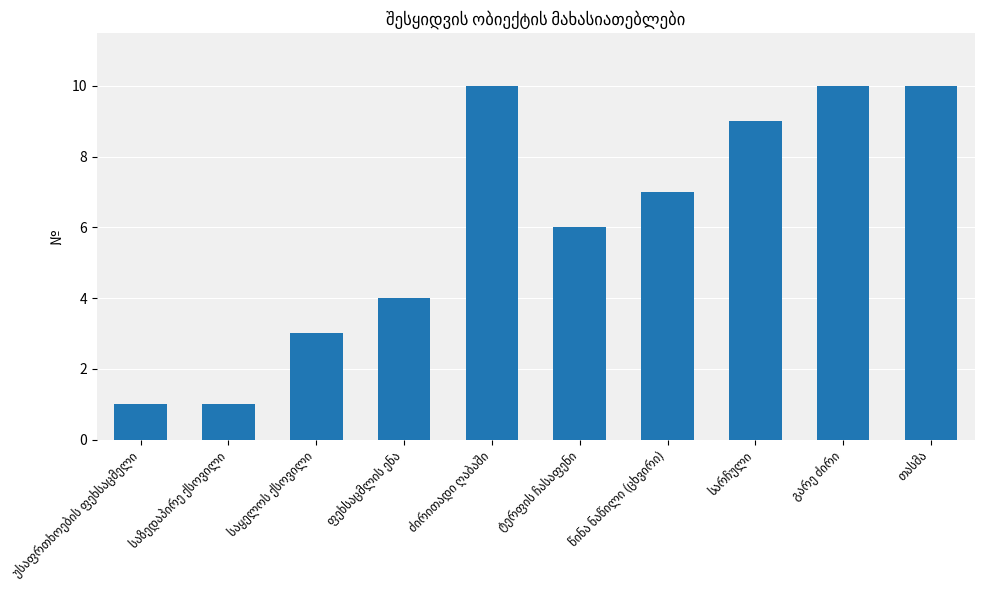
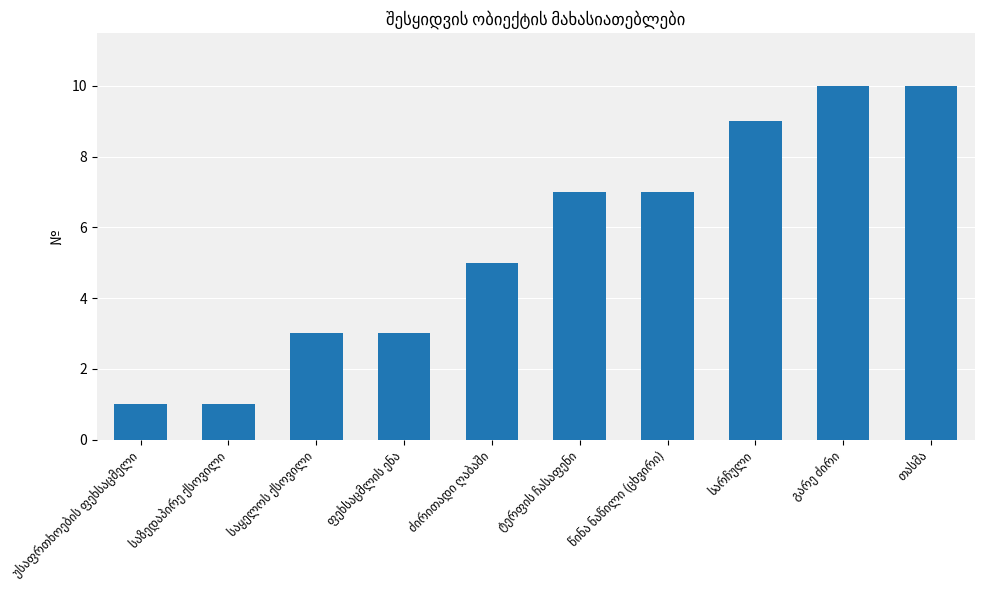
  {
    "უსაფრთხოების ფეხსაცმელი": 1,
    "საზედაპირე ქსოვილი": 1,
    "საყელოს ქსოვილი": 3,
-   "ფეხსაცმლის ენა": 4,
-   "ძირითადი ღაბაში": 10,
-   "ტერფის ჩასაფენი": 6,
+   "ფეხსაცმლის ენა": 3,
+   "ძირითადი ღაბაში": 5,
+   "ტერფის ჩასაფენი": 7,
    "წინა ნაწილი (ცხვირი)": 7,
    "სარჩული": 9,
    "გარე ძირი": 10,
    "თასმა": 10
  }
